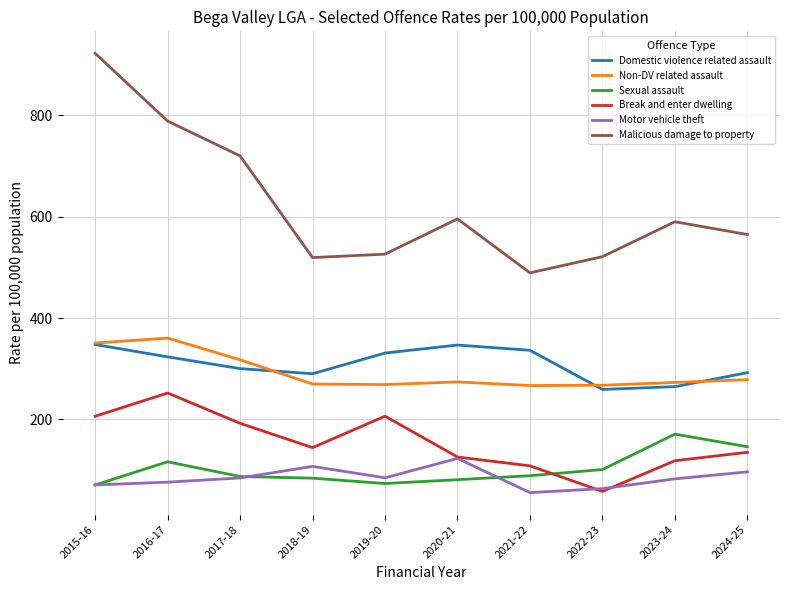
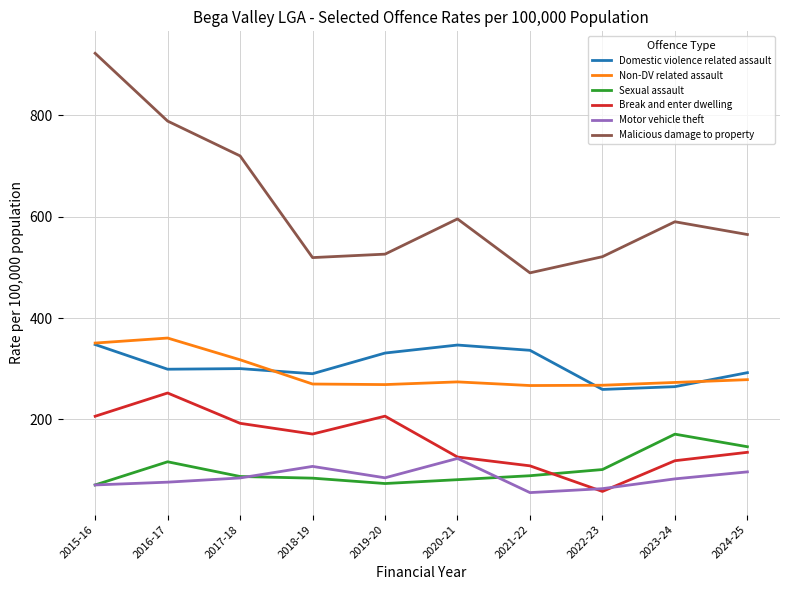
  {
    "Domestic violence related assault": {
-     "2016-17": 320,
+     "2016-17": 300,
      "2017-18": 300,
      "2018-19": 290,
      "2019-20": 330,
      "2020-21": 350,
      "2021-22": 340,
      "2022-23": 260,
      "2023-24": 260,
      "2024-25": 290
    },
    "Non-DV related assault": {
      "2016-17": 360,
      "2017-18": 320,
      "2018-19": 270,
      "2019-20": 270,
      "2020-21": 270,
      "2021-22": 270,
      "2022-23": 270,
      "2023-24": 270,
      "2024-25": 280
    },
    "Sexual assault": {
      "2016-17": 120,
      "2018-19": 80,
      "2019-20": 70,
      "2020-21": 80,
      "2021-22": 90,
      "2022-23": 100,
      "2023-24": 170,
      "2024-25": 150
    },
    "Break and enter dwelling": {
      "2015-16": 210,
      "2016-17": 250,
      "2017-18": 190,
-     "2018-19": 140,
+     "2018-19": 170,
      "2019-20": 210,
      "2021-22": 110,
      "2022-23": 60,
      "2023-24": 120,
      "2024-25": 140
    },
    "Motor vehicle theft": {
      "2016-17": 80,
      "2018-19": 110,
      "2019-20": 80,
      "2021-22": 60,
      "2022-23": 60,
      "2023-24": 80,
      "2024-25": 100
    },
    "Malicious damage to property": {
      "2015-16": 920,
      "2016-17": 790,
      "2017-18": 720,
      "2018-19": 520,
      "2019-20": 530,
      "2020-21": 600,
      "2021-22": 490,
      "2022-23": 520,
      "2023-24": 590,
      "2024-25": 560
    }
  }
